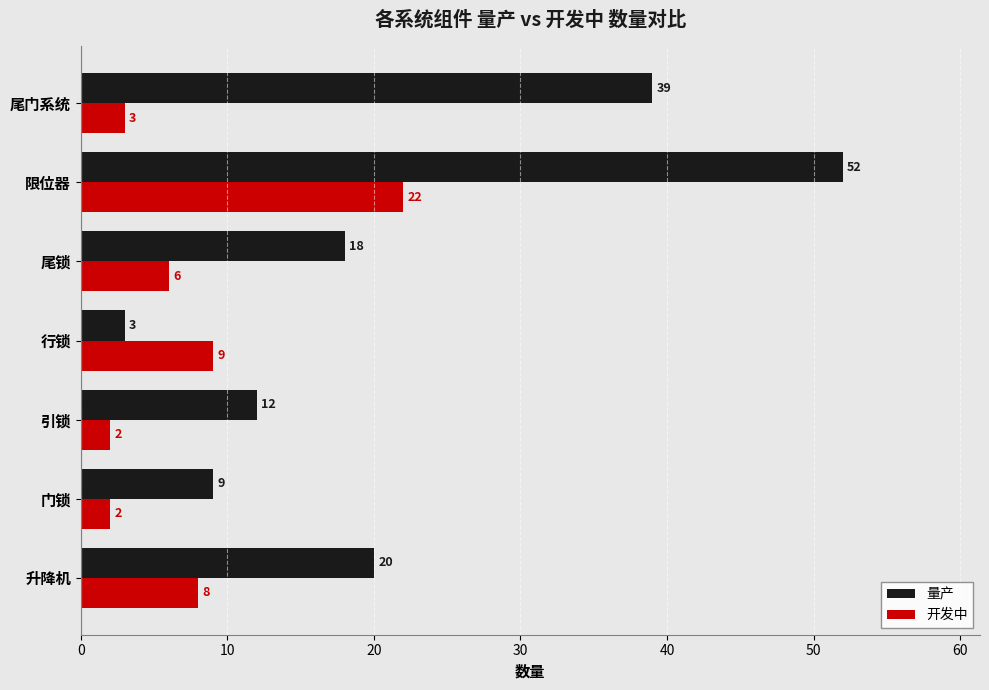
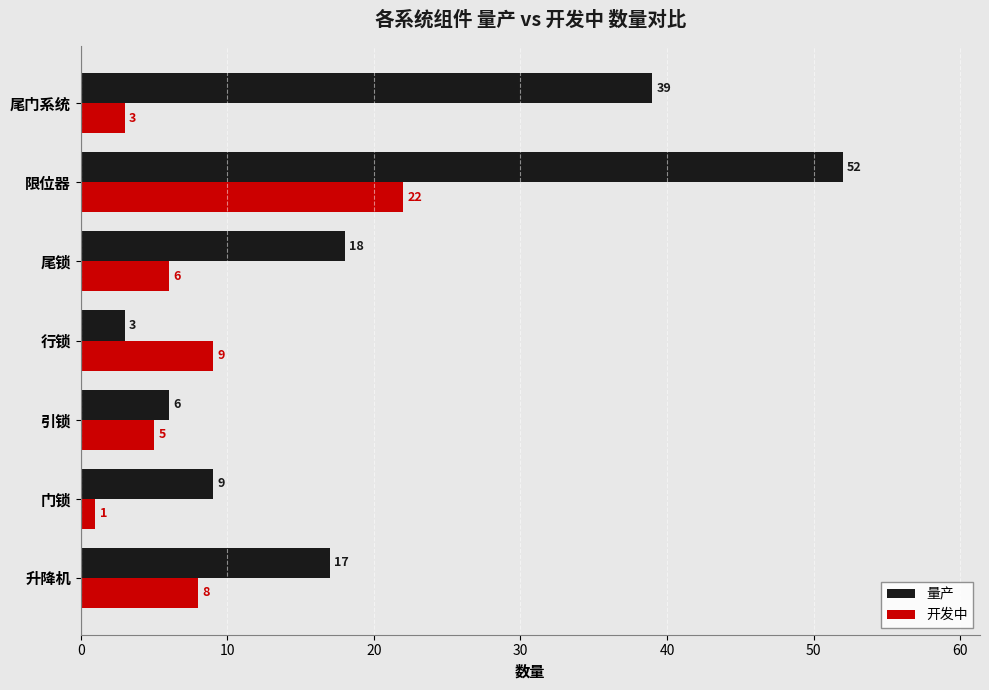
  {
    "量产": {
      "尾门系统": 39,
      "限位器": 52,
      "尾锁": 18,
      "行锁": 3,
-     "引锁": 12,
+     "引锁": 6,
      "门锁": 9,
-     "升降机": 20
+     "升降机": 17
    },
    "开发中": {
      "尾门系统": 3,
      "限位器": 22,
      "尾锁": 6,
      "行锁": 9,
-     "引锁": 2,
-     "门锁": 2,
+     "引锁": 5,
+     "门锁": 1,
      "升降机": 8
    }
  }
